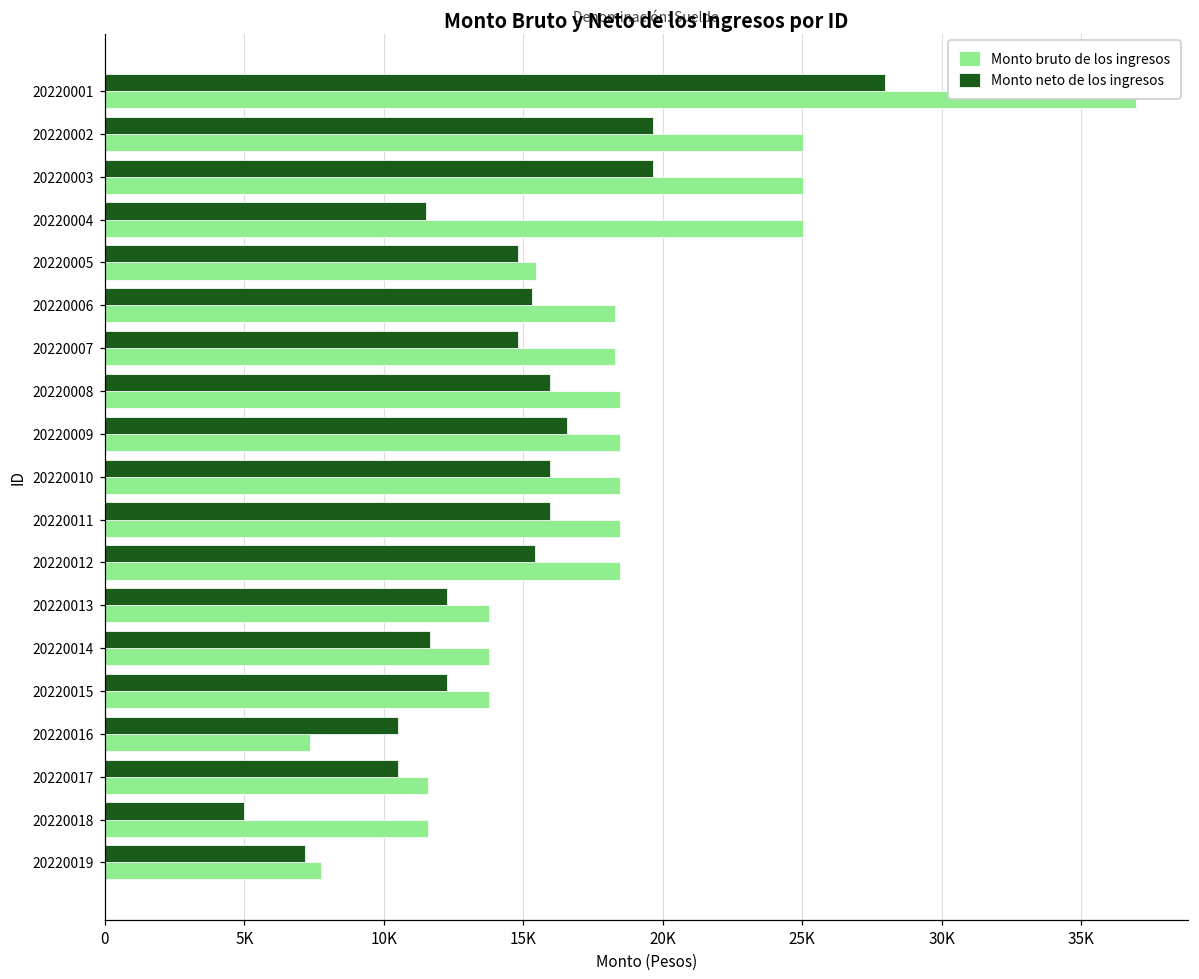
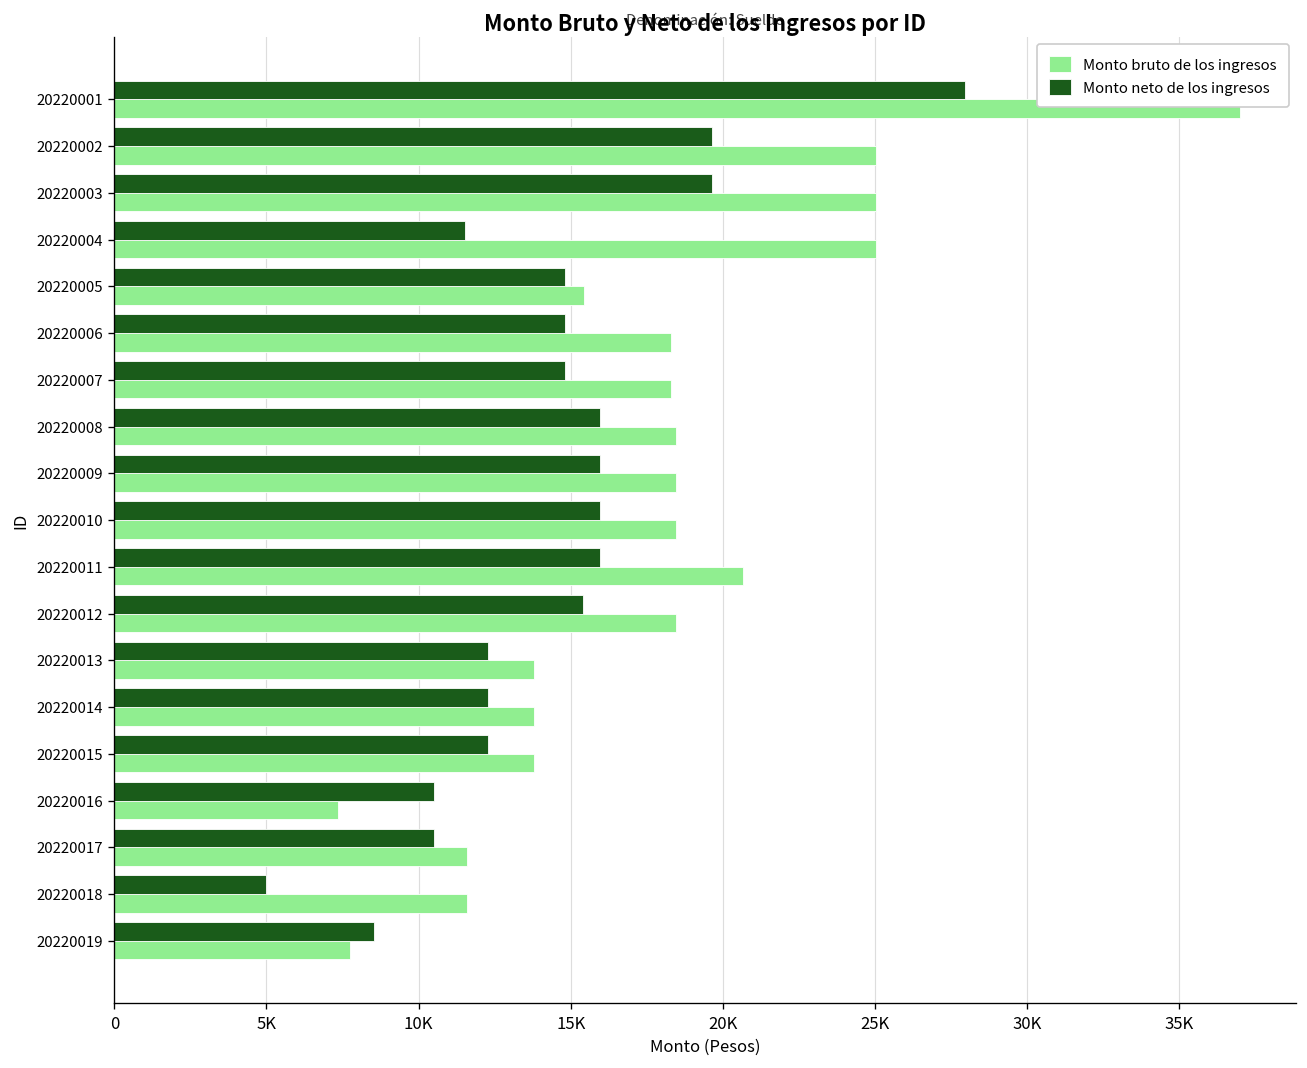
  {
    "Monto bruto de los ingresos": {
      "20220001": 37000,
      "20220002": 25000,
      "20220003": 25000,
      "20220004": 25000,
      "20220005": 15400,
      "20220006": 18300,
      "20220007": 18300,
      "20220008": 18500,
      "20220009": 18500,
      "20220010": 18500,
-     "20220011": 18500,
+     "20220011": 20700,
      "20220012": 18500,
      "20220013": 13800,
      "20220014": 13800,
      "20220015": 13800,
      "20220016": 7400,
      "20220017": 11600,
      "20220018": 11600,
      "20220019": 7700
    },
    "Monto neto de los ingresos": {
      "20220001": 28000,
      "20220002": 19600,
      "20220003": 19600,
      "20220004": 11500,
      "20220005": 14800,
-     "20220006": 15300,
+     "20220006": 14800,
      "20220007": 14800,
      "20220008": 16000,
-     "20220009": 16600,
+     "20220009": 16000,
      "20220010": 16000,
      "20220011": 16000,
      "20220012": 15400,
      "20220013": 12300,
-     "20220014": 11600,
+     "20220014": 12300,
      "20220015": 12300,
      "20220016": 10500,
      "20220017": 10500,
      "20220018": 5000,
-     "20220019": 7200
+     "20220019": 8500
    }
  }
